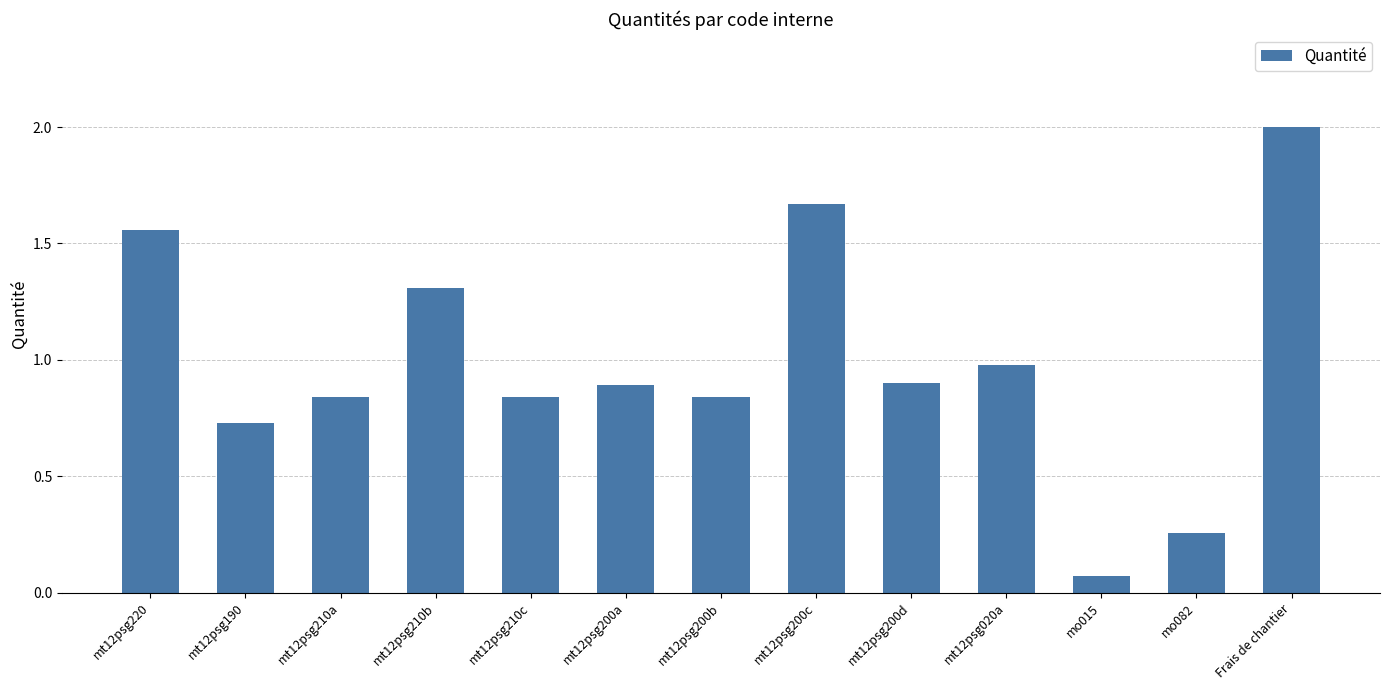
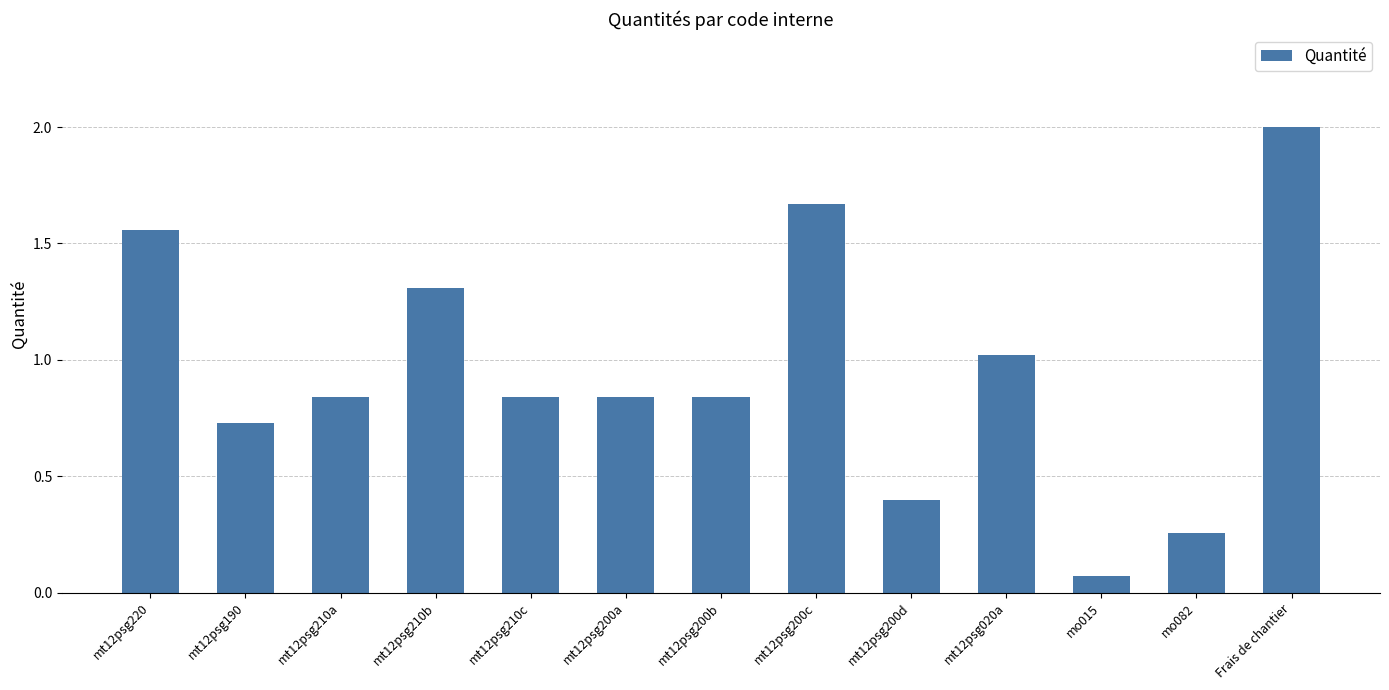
  {
    "mt12psg220": 1.56,
    "mt12psg190": 0.73,
    "mt12psg210a": 0.84,
    "mt12psg210b": 1.31,
    "mt12psg210c": 0.84,
-   "mt12psg200a": 0.89,
+   "mt12psg200a": 0.84,
    "mt12psg200b": 0.84,
    "mt12psg200c": 1.67,
-   "mt12psg200d": 0.9,
-   "mt12psg020a": 0.98,
+   "mt12psg200d": 0.4,
+   "mt12psg020a": 1.02,
    "mo015": 0.07,
    "mo082": 0.26,
    "Frais de chantier": 2.00
  }
